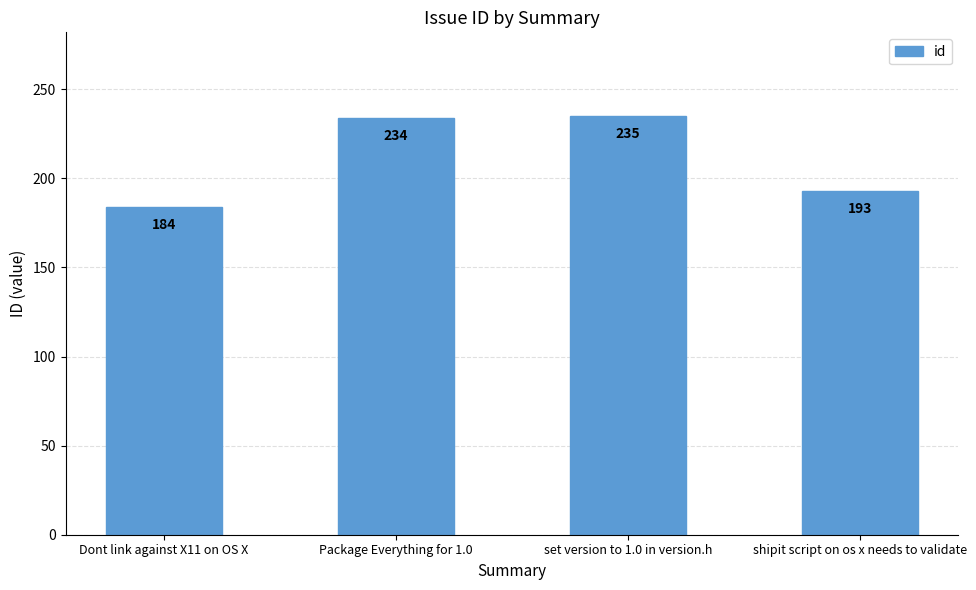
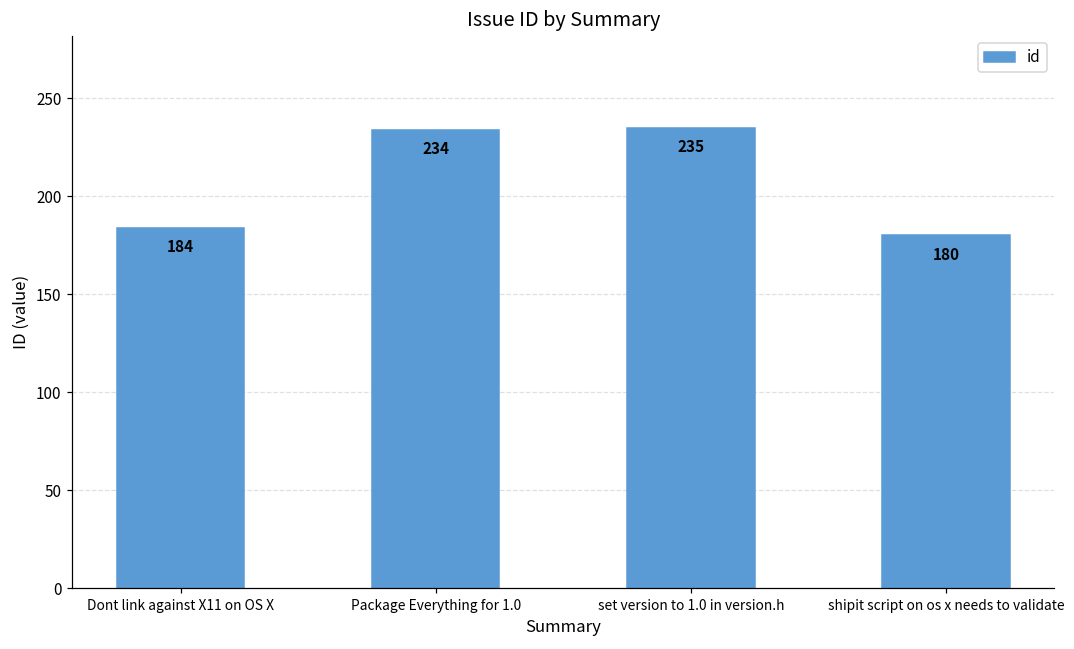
  {
    "Dont link against X11 on OS X": 184,
    "Package Everything for 1.0": 234,
    "set version to 1.0 in version.h": 235,
-   "shipit script on os x needs to validate": 193
+   "shipit script on os x needs to validate": 180
  }
